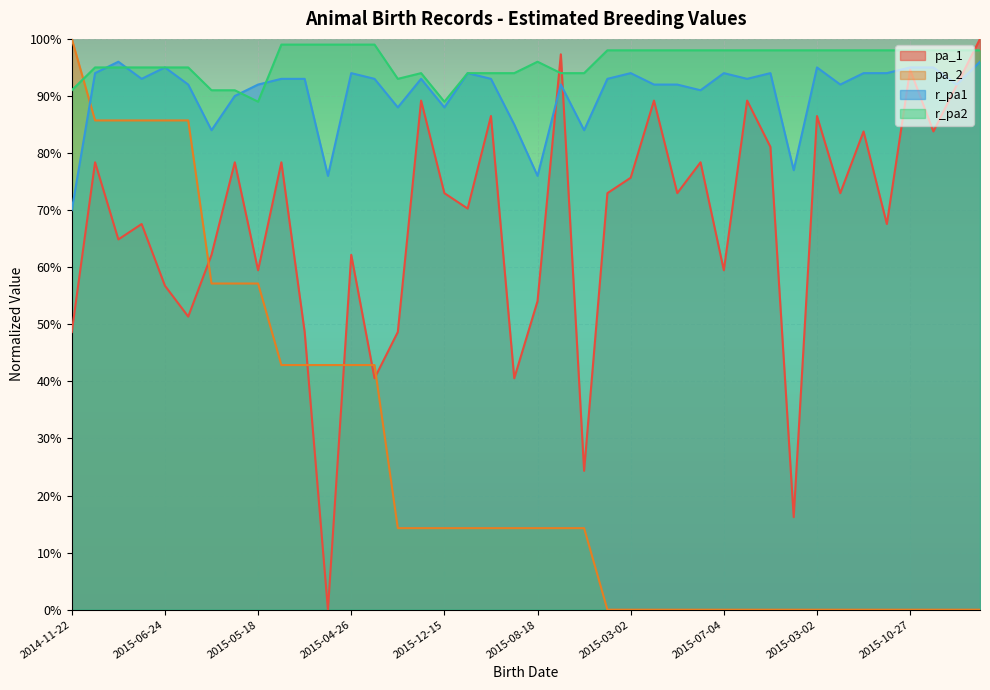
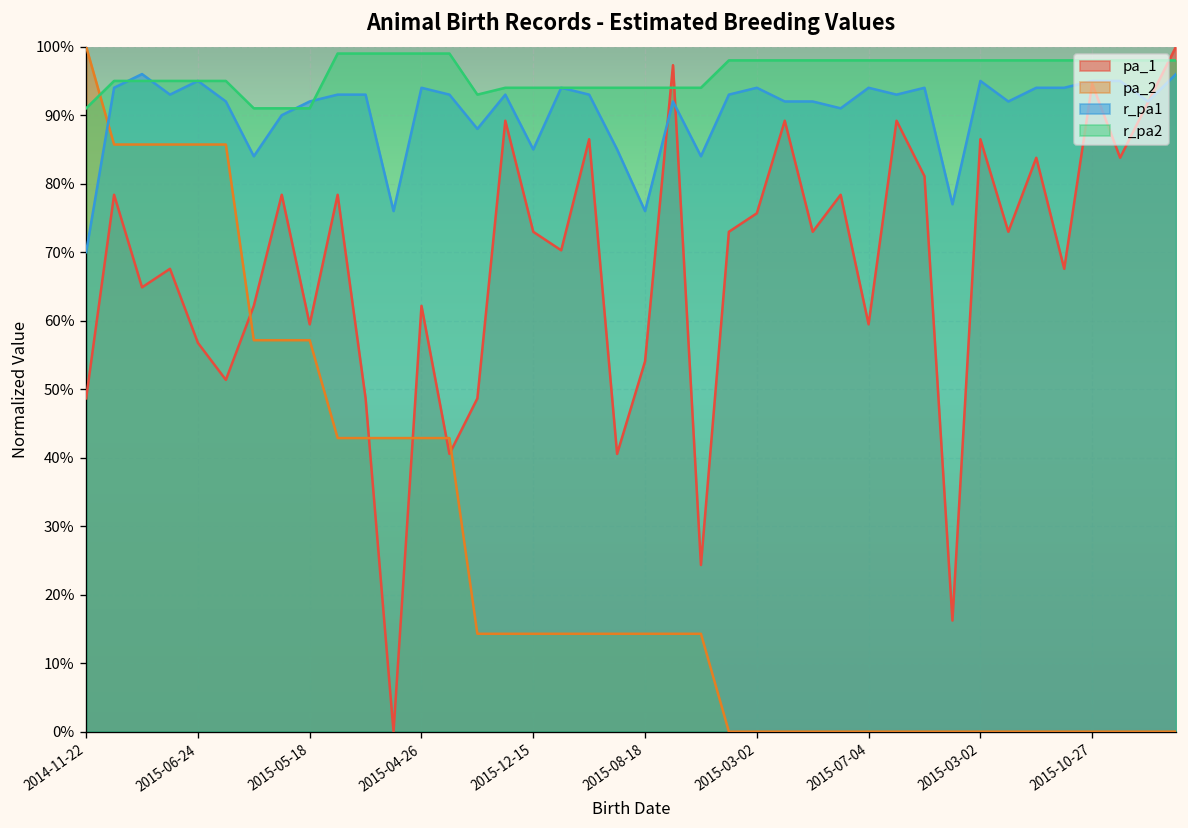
  {
    "r_pa1": {
      "2014-11-22": "70%",
      "2015-05-18": "92%",
      "2015-04-26": "94%",
-     "2015-12-15": "88%",
+     "2015-12-15": "85%",
      "2015-08-18": "76%",
      "2015-07-04": "94%"
    },
    "r_pa2": {
      "2014-11-22": "91%",
-     "2015-05-18": "89%",
+     "2015-05-18": "91%",
      "2015-04-26": "99%",
-     "2015-12-15": "89%",
-     "2015-08-18": "96%",
+     "2015-12-15": "94%",
+     "2015-08-18": "94%",
      "2015-07-04": "98%"
    }
  }
